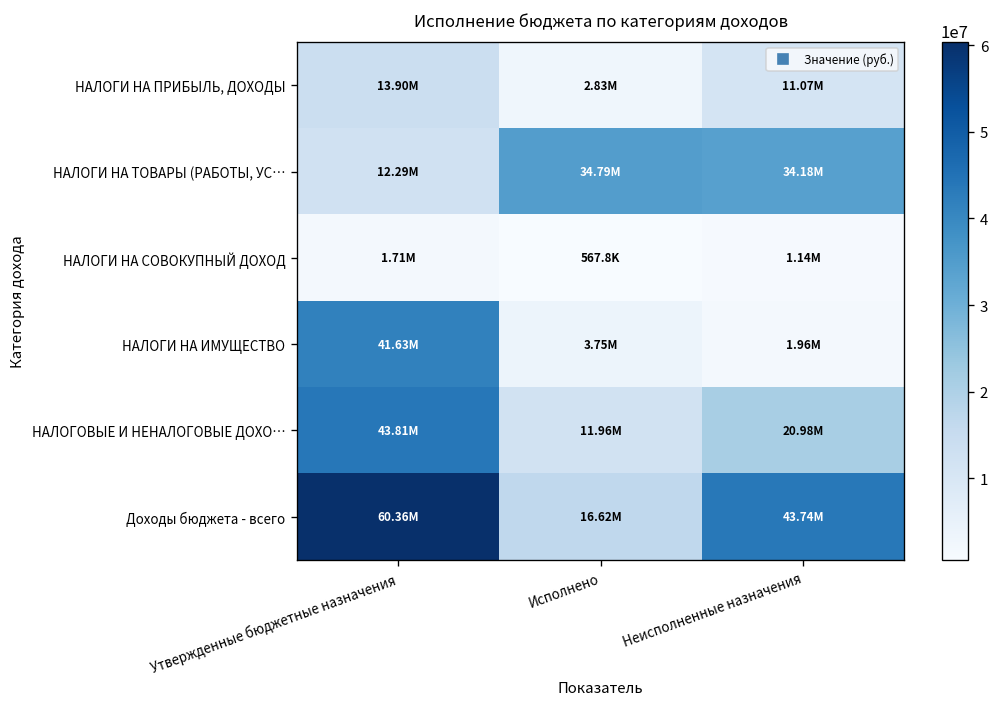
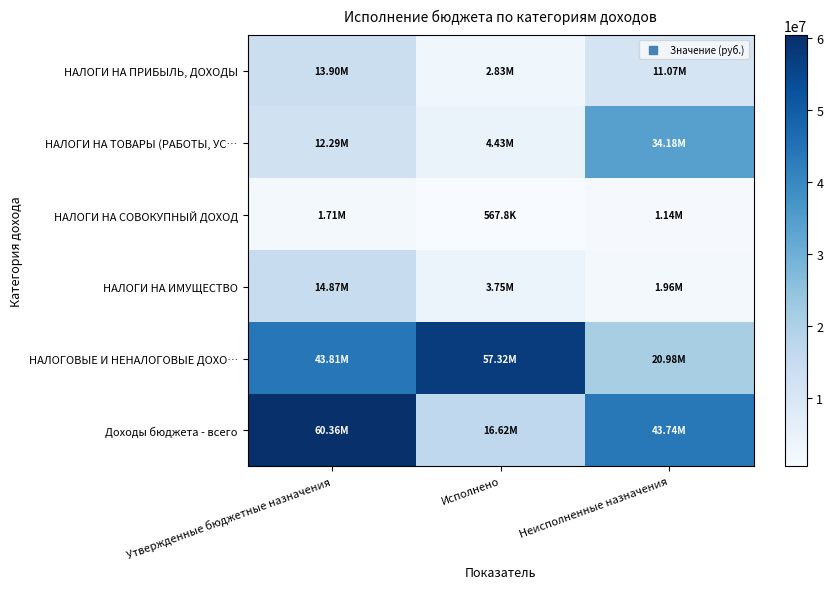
  {
    "НАЛОГИ НА ПРИБЫЛЬ, ДОХОДЫ": {
      "Утвержденные бюджетные назначения": "13.90M",
      "Исполнено": "2.83M",
      "Неисполненные назначения": "11.07M"
    },
    "НАЛОГИ НА ТОВАРЫ (РАБОТЫ, УС…": {
      "Утвержденные бюджетные назначения": "12.29M",
-     "Исполнено": "34.79M",
+     "Исполнено": "4.43M",
      "Неисполненные назначения": "34.18M"
    },
    "НАЛОГИ НА СОВОКУПНЫЙ ДОХОД": {
      "Утвержденные бюджетные назначения": "1.71M",
      "Исполнено": "567.8K",
      "Неисполненные назначения": "1.14M"
    },
    "НАЛОГИ НА ИМУЩЕСТВО": {
-     "Утвержденные бюджетные назначения": "41.63M",
+     "Утвержденные бюджетные назначения": "14.87M",
      "Исполнено": "3.75M",
      "Неисполненные назначения": "1.96M"
    },
    "НАЛОГОВЫЕ И НЕНАЛОГОВЫЕ ДОХО…": {
      "Утвержденные бюджетные назначения": "43.81M",
-     "Исполнено": "11.96M",
+     "Исполнено": "57.32M",
      "Неисполненные назначения": "20.98M"
    },
    "Доходы бюджета - всего": {
      "Утвержденные бюджетные назначения": "60.36M",
      "Исполнено": "16.62M",
      "Неисполненные назначения": "43.74M"
    }
  }
